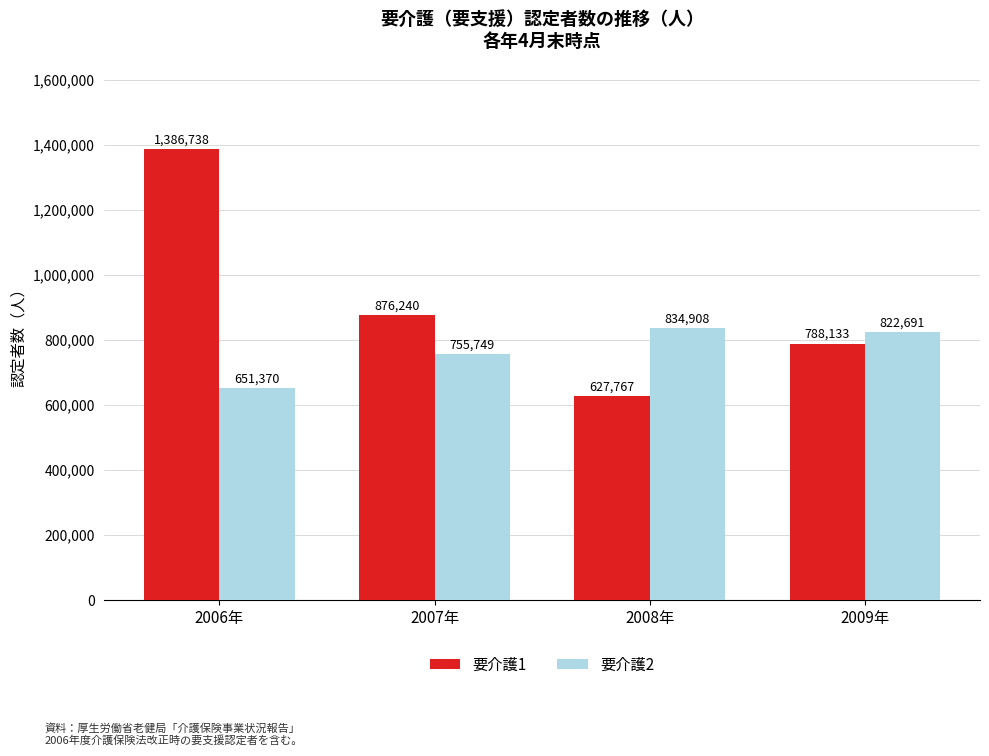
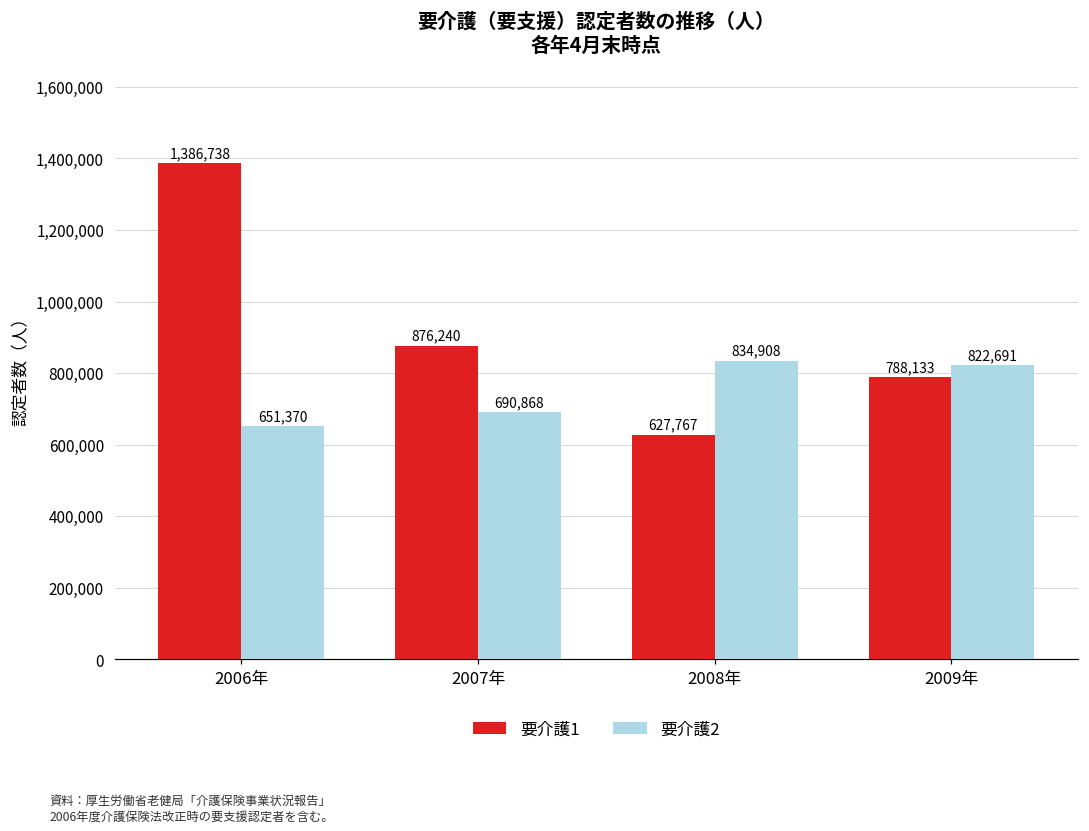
  {
    "要介護1": {
      "2006年": "1,386,738",
      "2007年": "876,240",
      "2008年": "627,767",
      "2009年": "788,133"
    },
    "要介護2": {
      "2006年": "651,370",
-     "2007年": "755,749",
+     "2007年": "690,868",
      "2008年": "834,908",
      "2009年": "822,691"
    }
  }
